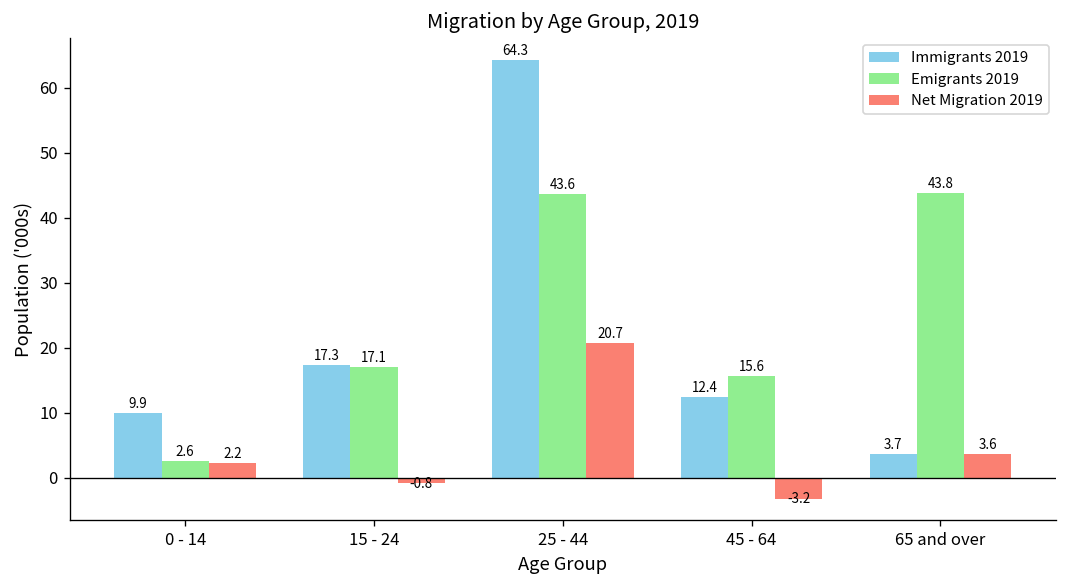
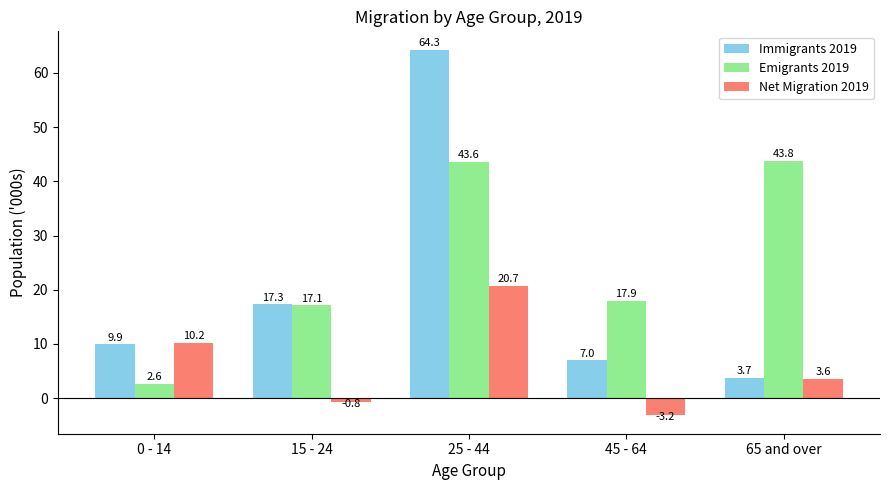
  {
    "Immigrants 2019": {
      "0 - 14": 9.9,
      "15 - 24": 17.3,
      "25 - 44": 64.3,
-     "45 - 64": 12.4,
+     "45 - 64": 7.0,
      "65 and over": 3.7
    },
    "Emigrants 2019": {
      "0 - 14": 2.6,
      "15 - 24": 17.1,
      "25 - 44": 43.6,
-     "45 - 64": 15.6,
+     "45 - 64": 17.9,
      "65 and over": 43.8
    },
    "Net Migration 2019": {
-     "0 - 14": 2.2,
+     "0 - 14": 10.2,
      "15 - 24": -0.8,
      "25 - 44": 20.7,
      "45 - 64": -3.2,
      "65 and over": 3.6
    }
  }
